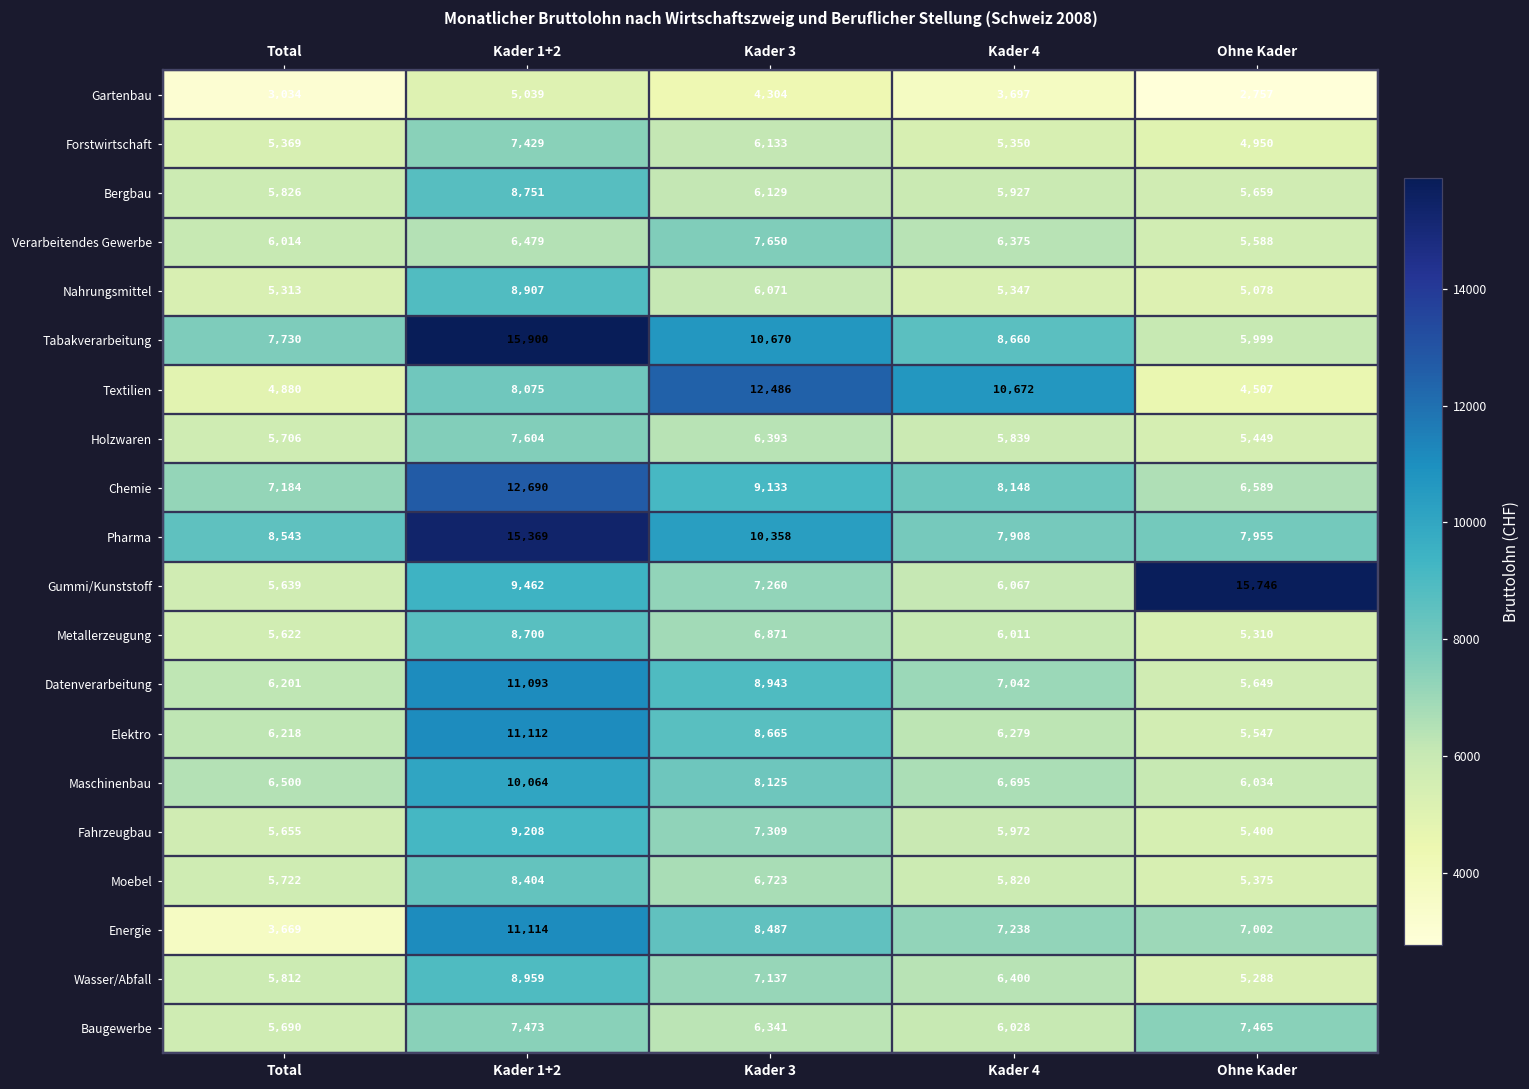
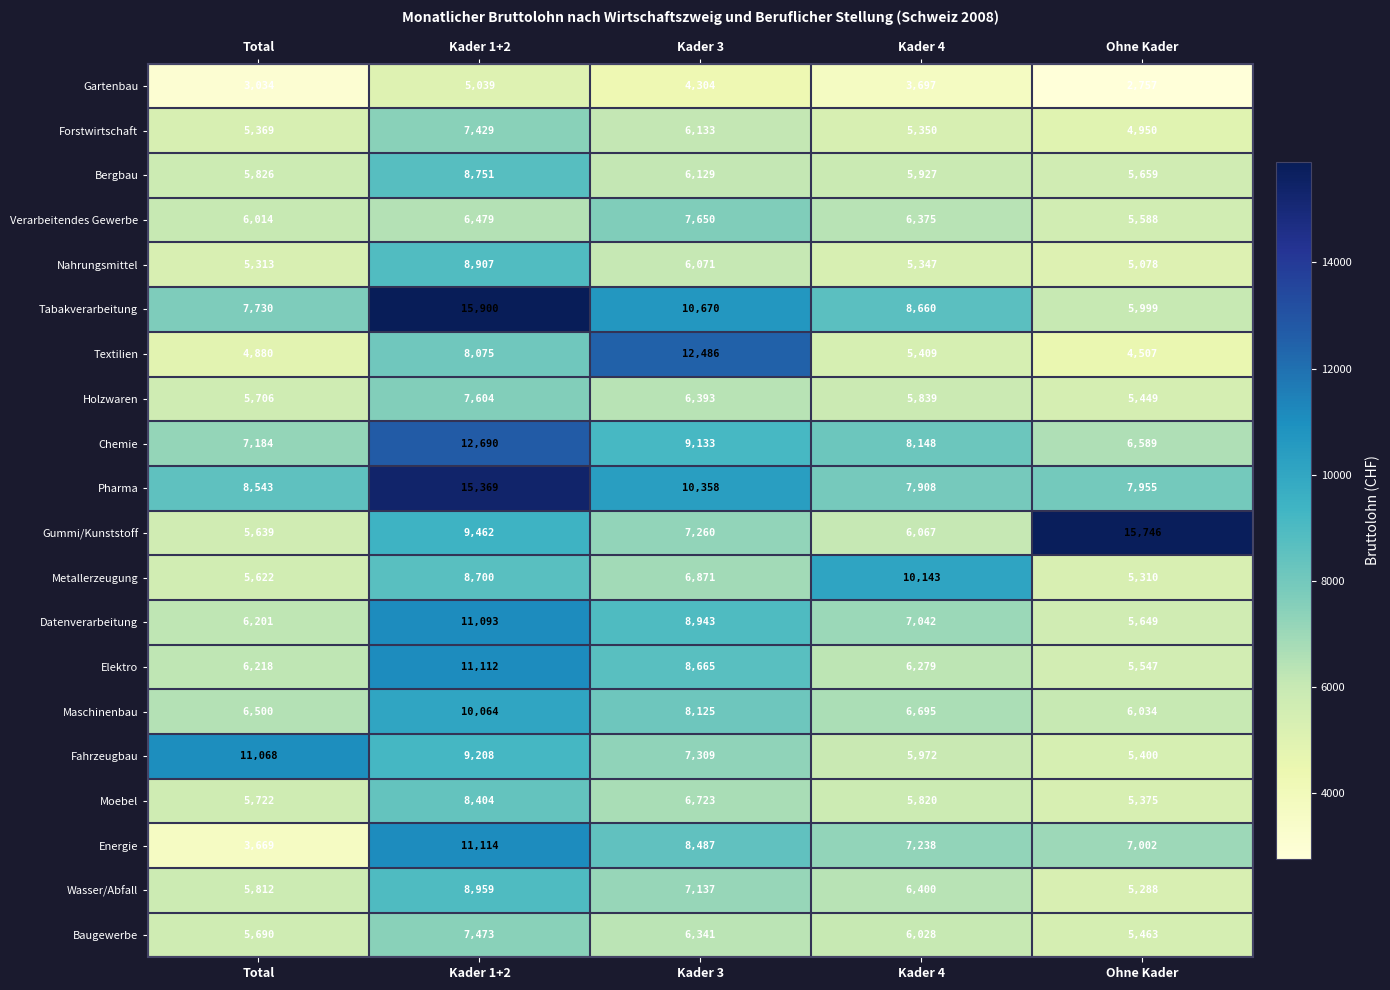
  {
    "Gartenbau": {
      "Kader 1+2": "5,039",
      "Kader 3": "4,304",
      "Kader 4": "3,697"
    },
    "Forstwirtschaft": {
      "Total": "5,369",
      "Kader 1+2": "7,429",
      "Kader 3": "6,133",
      "Kader 4": "5,350",
      "Ohne Kader": "4,950"
    },
    "Bergbau": {
      "Total": "5,826",
      "Kader 1+2": "8,751",
      "Kader 3": "6,129",
      "Kader 4": "5,927",
      "Ohne Kader": "5,659"
    },
    "Verarbeitendes Gewerbe": {
      "Total": "6,014",
      "Kader 1+2": "6,479",
      "Kader 3": "7,650",
      "Kader 4": "6,375",
      "Ohne Kader": "5,588"
    },
    "Nahrungsmittel": {
      "Total": "5,313",
      "Kader 1+2": "8,907",
      "Kader 3": "6,071",
      "Kader 4": "5,347",
      "Ohne Kader": "5,078"
    },
    "Tabakverarbeitung": {
      "Total": "7,730",
      "Kader 1+2": "15,900",
      "Kader 3": "10,670",
      "Kader 4": "8,660",
      "Ohne Kader": "5,999"
    },
    "Textilien": {
      "Total": "4,880",
      "Kader 1+2": "8,075",
      "Kader 3": "12,486",
-     "Kader 4": "10,672",
+     "Kader 4": "5,409",
      "Ohne Kader": "4,507"
    },
    "Holzwaren": {
      "Total": "5,706",
      "Kader 1+2": "7,604",
      "Kader 3": "6,393",
      "Kader 4": "5,839",
      "Ohne Kader": "5,449"
    },
    "Chemie": {
      "Total": "7,184",
      "Kader 1+2": "12,690",
      "Kader 3": "9,133",
      "Kader 4": "8,148",
      "Ohne Kader": "6,589"
    },
    "Pharma": {
      "Total": "8,543",
      "Kader 1+2": "15,369",
      "Kader 3": "10,358",
      "Kader 4": "7,908",
      "Ohne Kader": "7,955"
    },
    "Gummi/Kunststoff": {
      "Total": "5,639",
      "Kader 1+2": "9,462",
      "Kader 3": "7,260",
      "Kader 4": "6,067",
      "Ohne Kader": "15,746"
    },
    "Metallerzeugung": {
      "Total": "5,622",
      "Kader 1+2": "8,700",
      "Kader 3": "6,871",
-     "Kader 4": "6,011",
+     "Kader 4": "10,143",
      "Ohne Kader": "5,310"
    },
    "Datenverarbeitung": {
      "Total": "6,201",
      "Kader 1+2": "11,093",
      "Kader 3": "8,943",
      "Kader 4": "7,042",
      "Ohne Kader": "5,649"
    },
    "Elektro": {
      "Total": "6,218",
      "Kader 1+2": "11,112",
      "Kader 3": "8,665",
      "Kader 4": "6,279",
      "Ohne Kader": "5,547"
    },
    "Maschinenbau": {
      "Total": "6,500",
      "Kader 1+2": "10,064",
      "Kader 3": "8,125",
      "Kader 4": "6,695",
      "Ohne Kader": "6,034"
    },
    "Fahrzeugbau": {
-     "Total": "5,655",
+     "Total": "11,068",
      "Kader 1+2": "9,208",
      "Kader 3": "7,309",
      "Kader 4": "5,972",
      "Ohne Kader": "5,400"
    },
    "Moebel": {
      "Total": "5,722",
      "Kader 1+2": "8,404",
      "Kader 3": "6,723",
      "Kader 4": "5,820",
      "Ohne Kader": "5,375"
    },
    "Energie": {
      "Total": "3,669",
      "Kader 1+2": "11,114",
      "Kader 3": "8,487",
      "Kader 4": "7,238",
      "Ohne Kader": "7,002"
    },
    "Wasser/Abfall": {
      "Total": "5,812",
      "Kader 1+2": "8,959",
      "Kader 3": "7,137",
      "Kader 4": "6,400",
      "Ohne Kader": "5,288"
    },
    "Baugewerbe": {
      "Total": "5,690",
      "Kader 1+2": "7,473",
      "Kader 3": "6,341",
      "Kader 4": "6,028",
-     "Ohne Kader": "7,465"
+     "Ohne Kader": "5,463"
    }
  }
